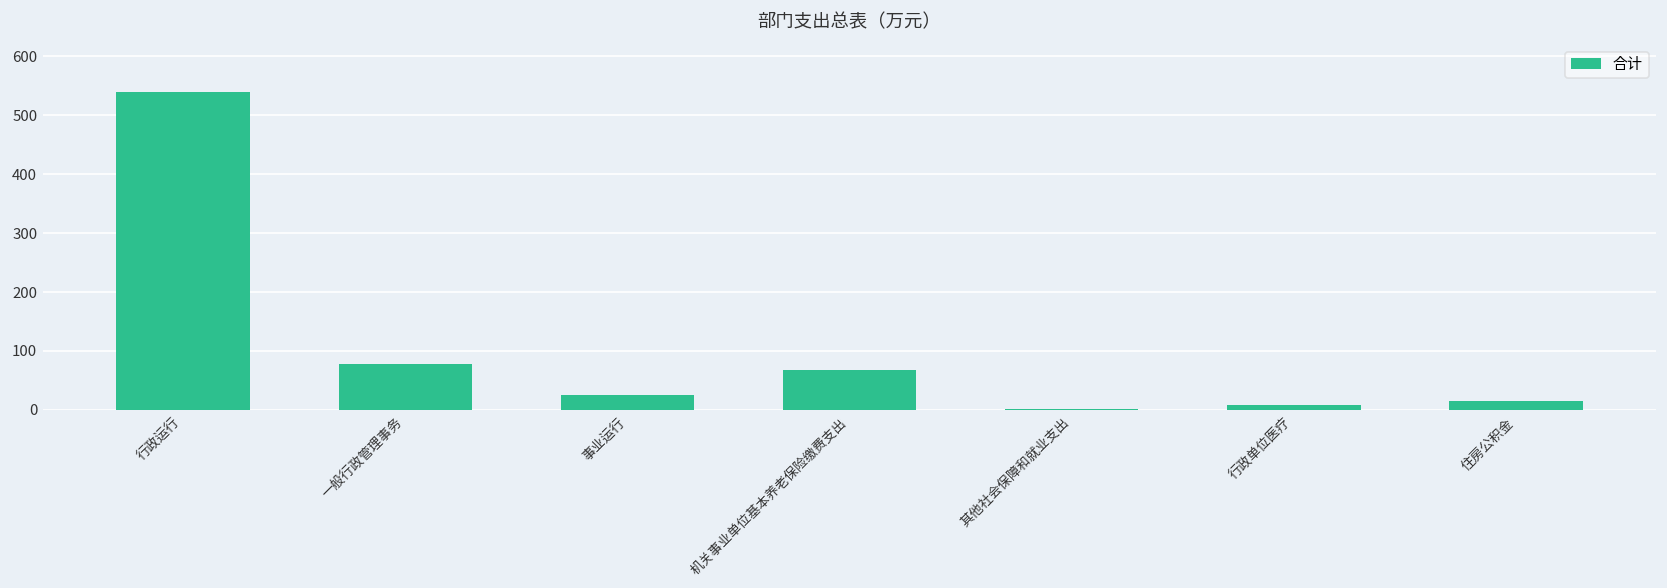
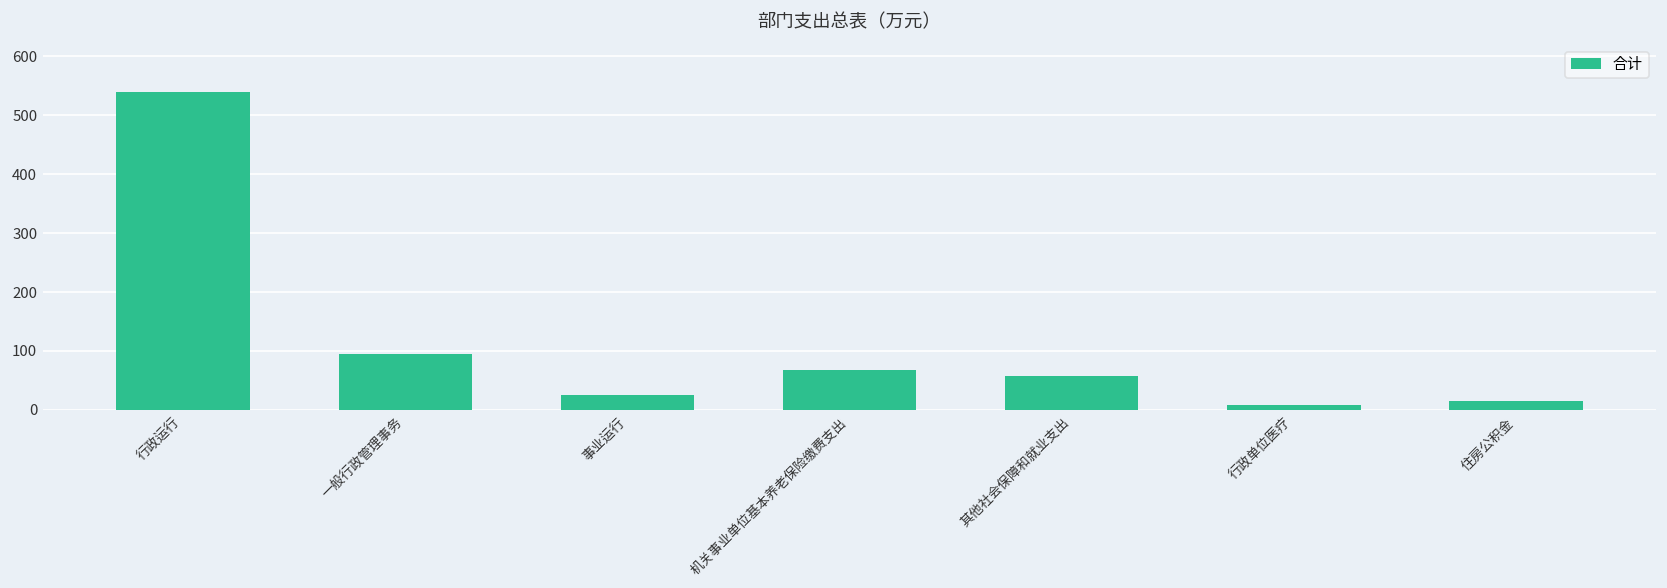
  {
    "行政运行": 540,
-   "一般行政管理事务": 80,
+   "一般行政管理事务": 100,
    "事业运行": 30,
    "机关事业单位基本养老保险缴费支出": 70,
-   "其他社会保障和就业支出": 0,
+   "其他社会保障和就业支出": 60,
    "行政单位医疗": 10,
    "住房公积金": 10
  }
